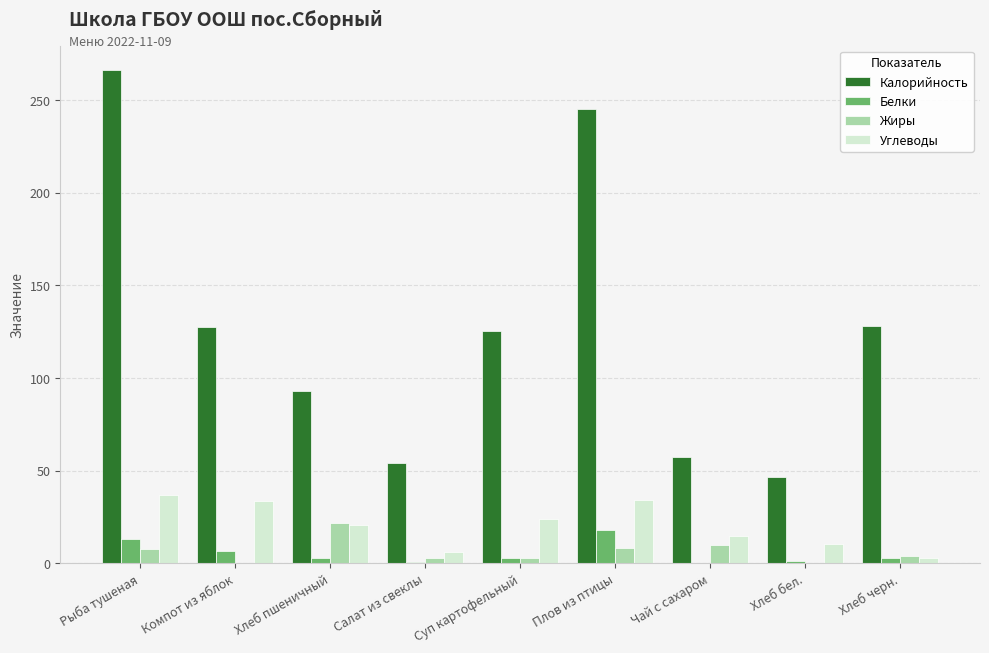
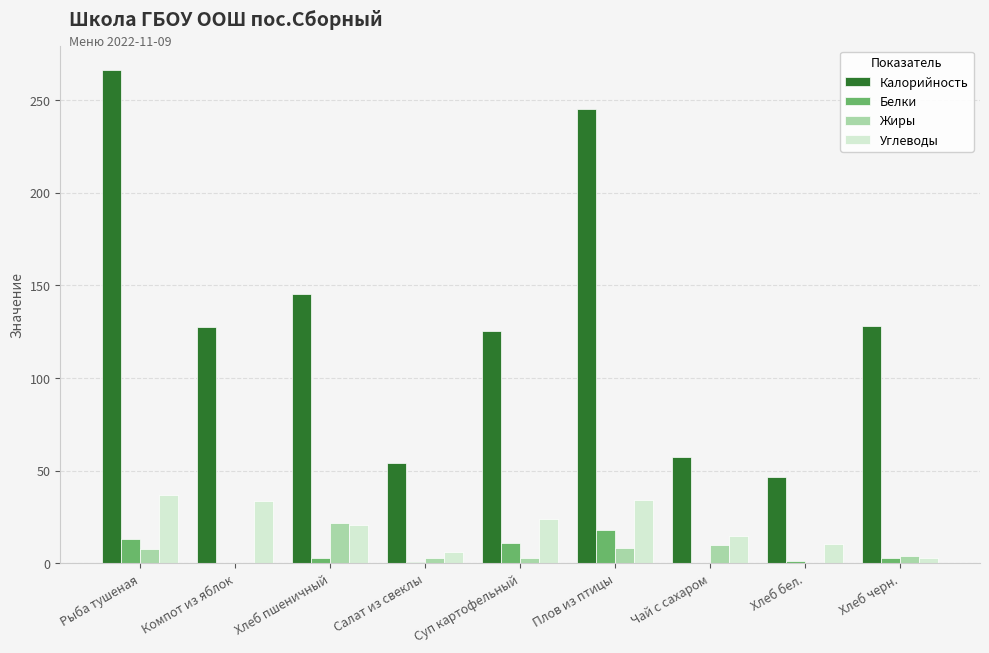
  {
    "Калорийность": {
      "Компот из яблок": 128,
-     "Хлеб пшеничный": 93,
+     "Хлеб пшеничный": 145,
      "Салат из свеклы": 54,
      "Суп картофельный": 126,
      "Плов из птицы": 245,
      "Чай с сахаром": 57,
      "Хлеб бел.": 47,
      "Хлеб черн.": 128
    },
    "Белки": {
      "Рыба тушеная": 13,
-     "Компот из яблок": 7,
+     "Компот из яблок": 0,
      "Хлеб пшеничный": 3,
-     "Суп картофельный": 3,
+     "Суп картофельный": 11,
      "Плов из птицы": 18,
      "Хлеб бел.": 2,
      "Хлеб черн.": 3
    },
    "Жиры": {
      "Рыба тушеная": 8,
      "Компот из яблок": 0,
      "Хлеб пшеничный": 22,
      "Салат из свеклы": 3,
      "Суп картофельный": 3,
      "Плов из птицы": 8,
      "Чай с сахаром": 10,
      "Хлеб черн.": 4
    },
    "Углеводы": {
      "Рыба тушеная": 37,
      "Компот из яблок": 34,
      "Хлеб пшеничный": 21,
      "Салат из свеклы": 6,
      "Суп картофельный": 24,
      "Плов из птицы": 34,
      "Чай с сахаром": 15,
      "Хлеб бел.": 10,
      "Хлеб черн.": 3
    }
  }
